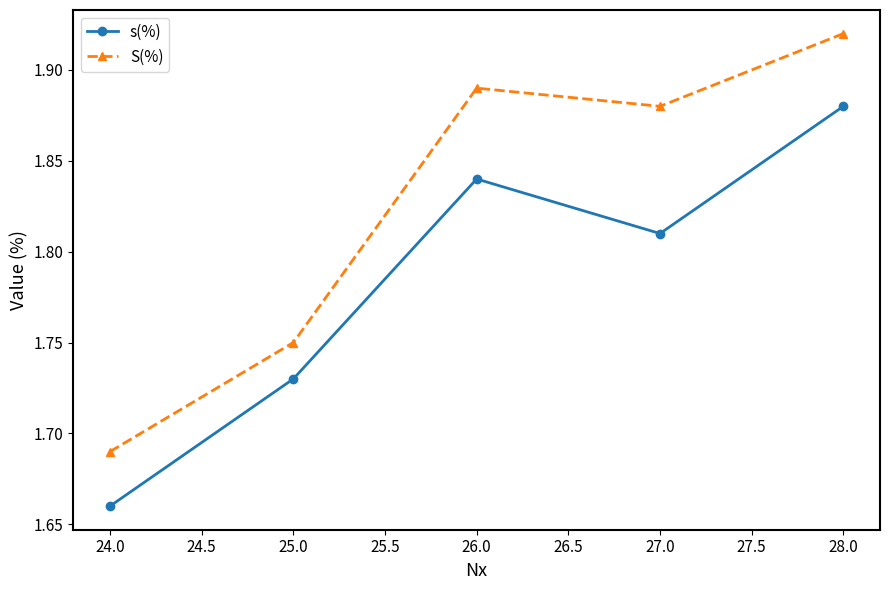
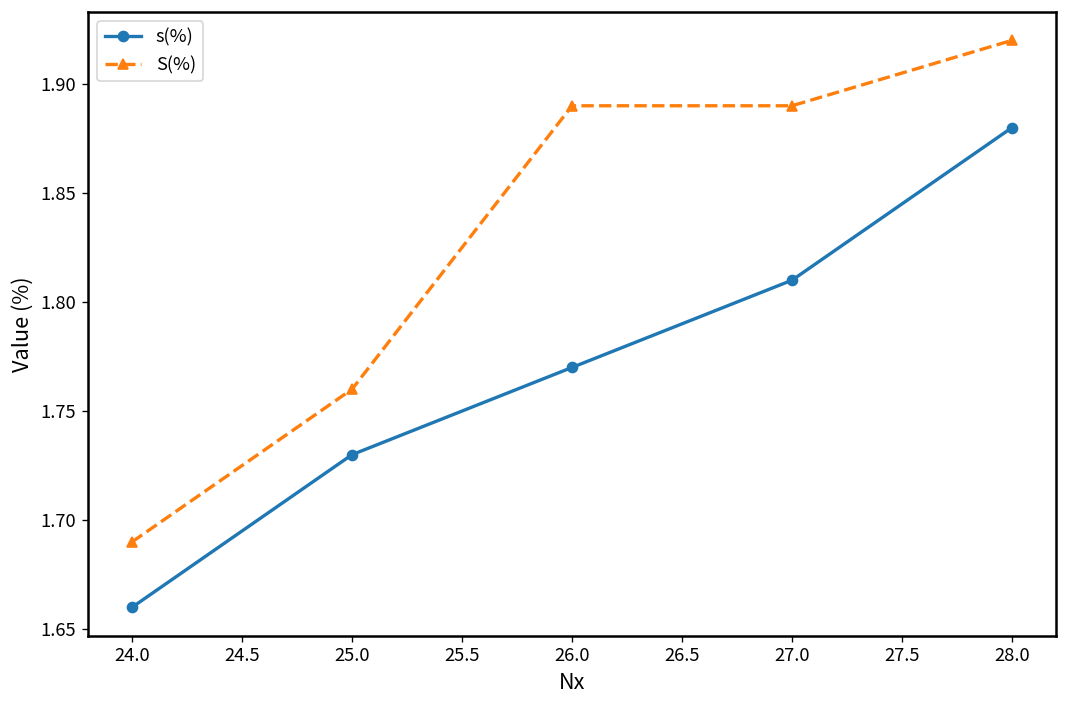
  {
    "s(%)": {
      "24.0": 1.66,
      "25.0": 1.73,
-     "26.0": 1.84,
+     "26.0": 1.77,
      "27.0": 1.81,
      "28.0": 1.88
    },
    "S(%)": {
      "24.0": 1.69,
-     "25.0": 1.75,
+     "25.0": 1.76,
      "26.0": 1.89,
-     "27.0": 1.88,
+     "27.0": 1.89,
      "28.0": 1.92
    }
  }
